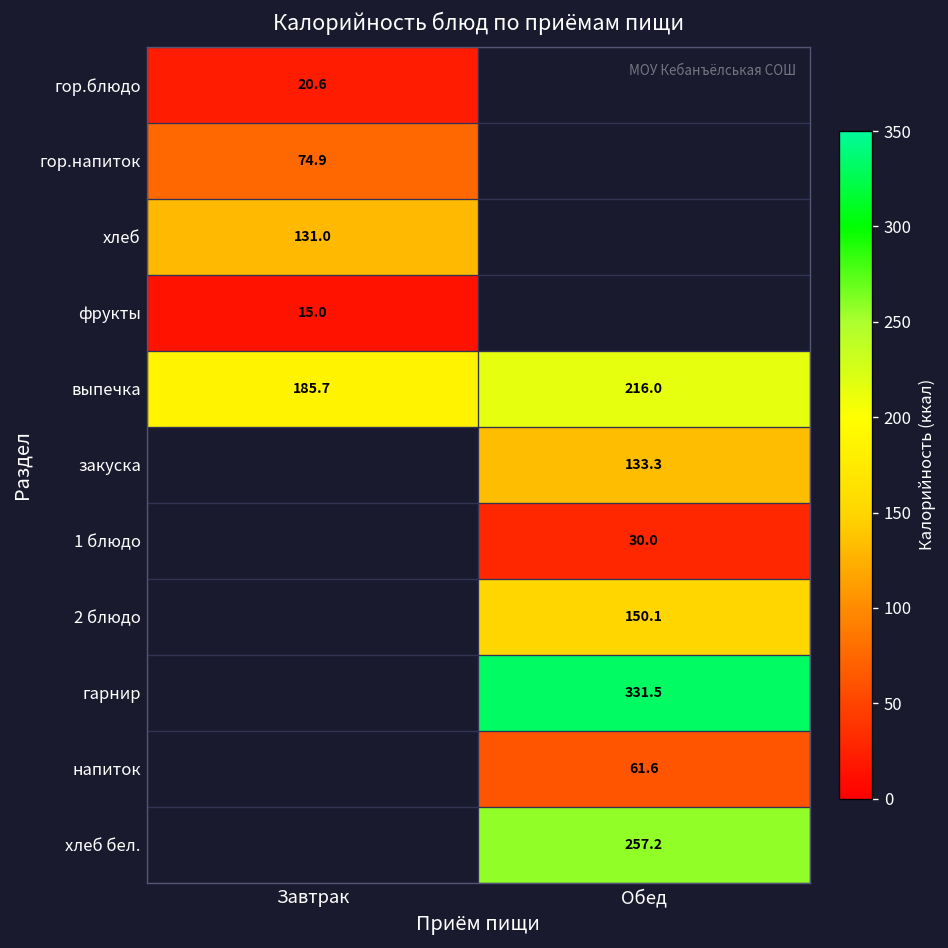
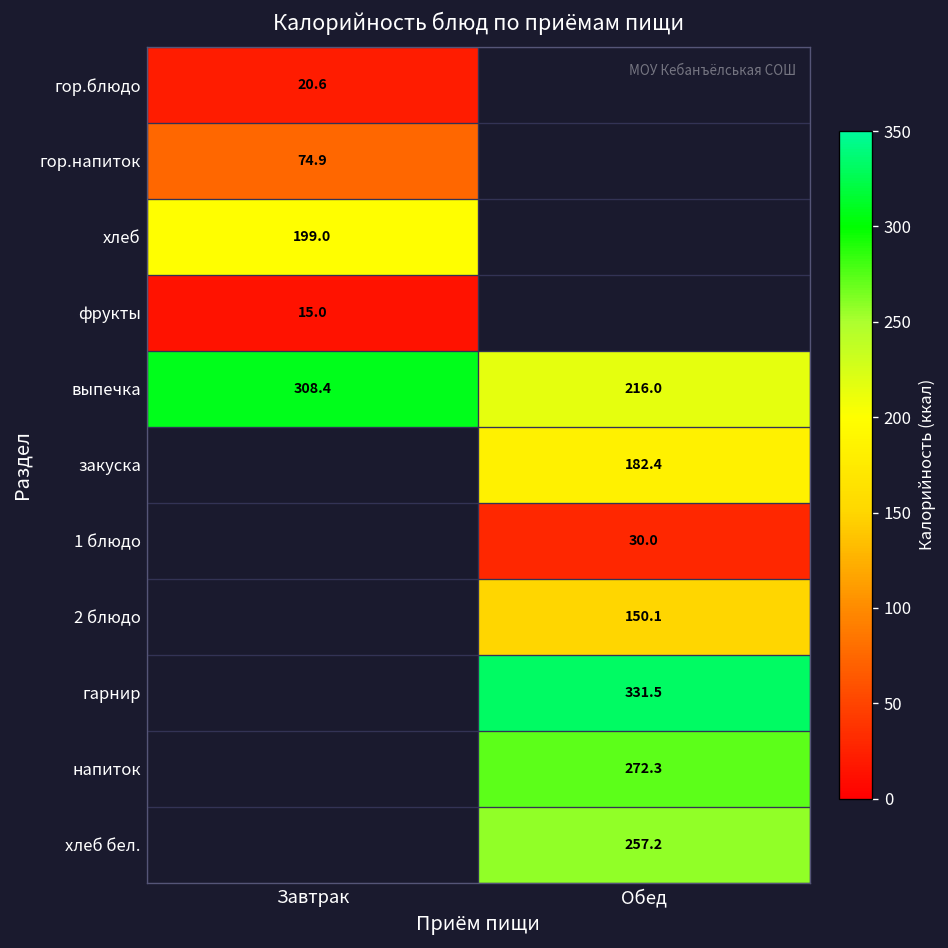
  {
    "гор.блюдо": {
      "Завтрак": 20.6
    },
    "гор.напиток": {
      "Завтрак": 74.9
    },
    "хлеб": {
-     "Завтрак": 131.0
+     "Завтрак": 199.0
    },
    "фрукты": {
      "Завтрак": 15.0
    },
    "выпечка": {
-     "Завтрак": 185.7,
+     "Завтрак": 308.4,
      "Обед": 216.0
    },
    "закуска": {
-     "Обед": 133.3
+     "Обед": 182.4
    },
    "1 блюдо": {
      "Обед": 30.0
    },
    "2 блюдо": {
      "Обед": 150.1
    },
    "гарнир": {
      "Обед": 331.5
    },
    "напиток": {
-     "Обед": 61.6
+     "Обед": 272.3
    },
    "хлеб бел.": {
      "Обед": 257.2
    }
  }
